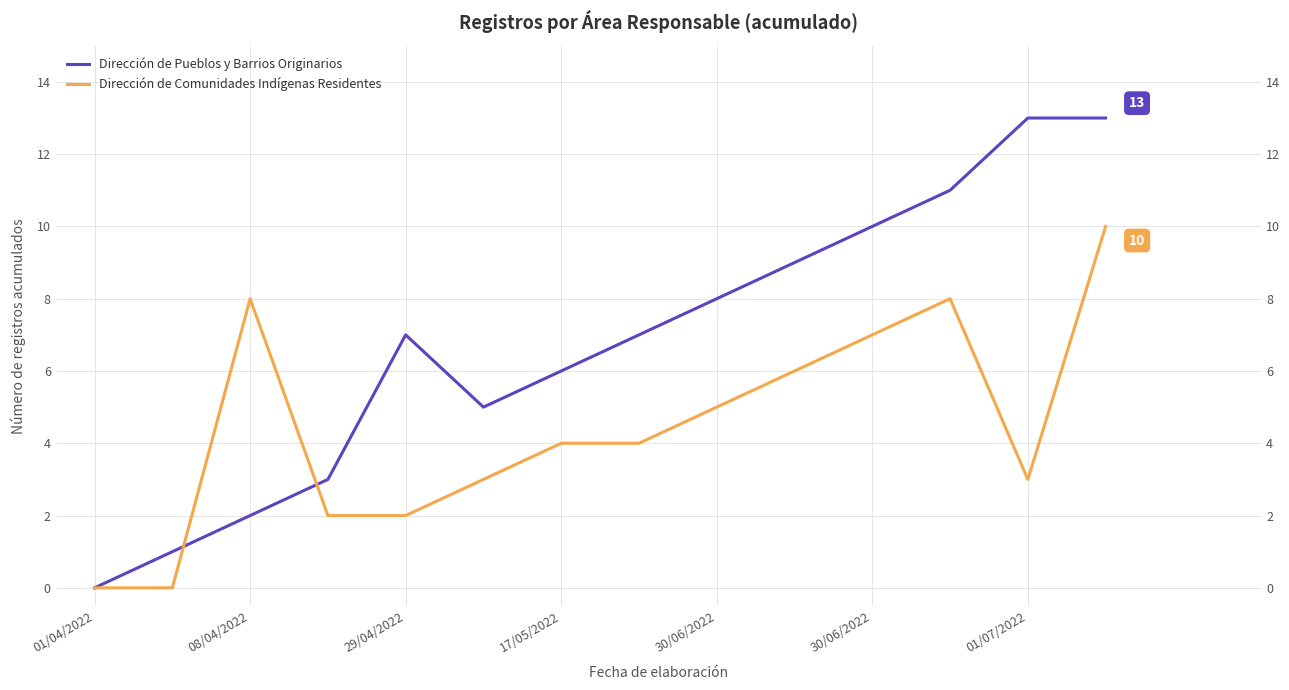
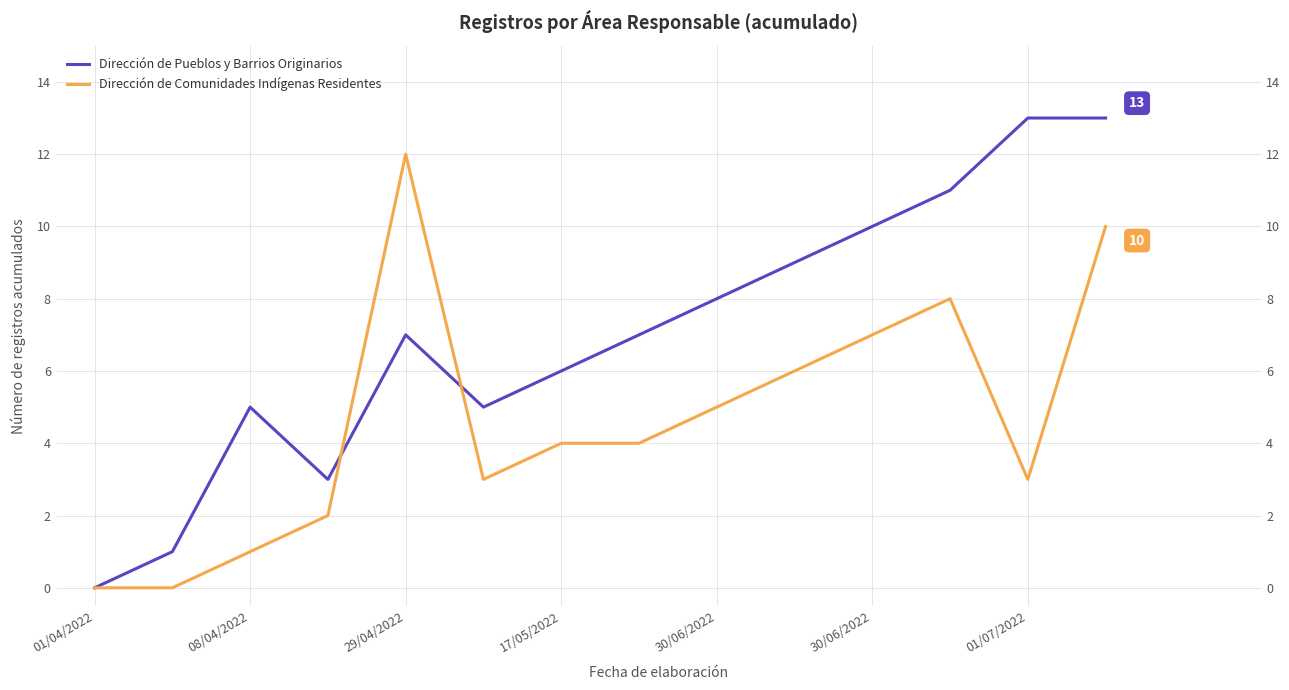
  {
    "Dirección de Pueblos y Barrios Originarios": {
-     "08/04/2022": 2,
+     "08/04/2022": 5,
      "29/04/2022": 7,
      "17/05/2022": 6,
      "01/07/2022": 13
    },
    "Dirección de Comunidades Indígenas Residentes": {
-     "08/04/2022": 8,
-     "29/04/2022": 2,
+     "08/04/2022": 1,
+     "29/04/2022": 12,
      "17/05/2022": 4,
      "01/07/2022": 3
    }
  }
